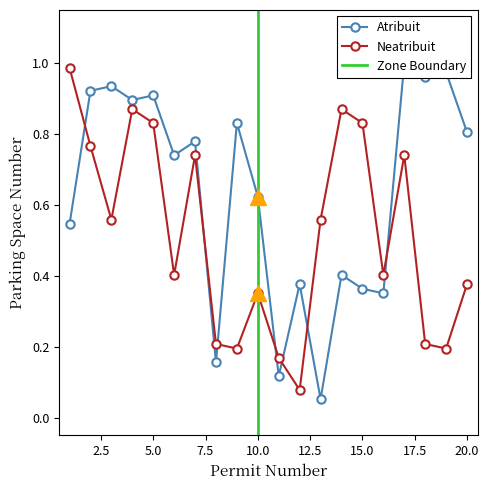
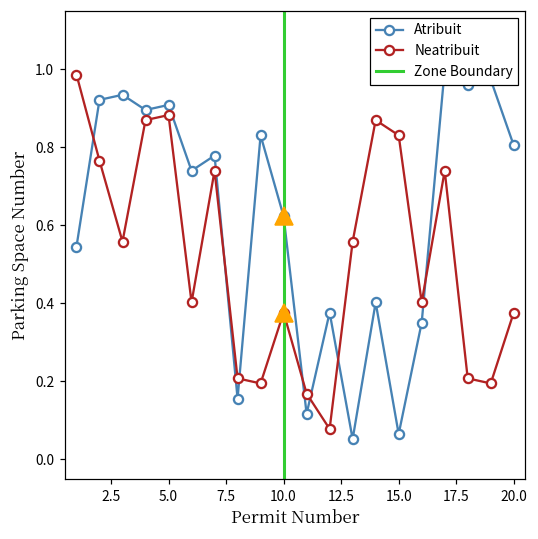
  {
    "Atribuit": {
      "5.0": 0.91,
-     "15.0": 0.36,
+     "15.0": 0.06,
      "20.0": 0.81
    },
    "Neatribuit": {
-     "5.0": 0.83,
-     "10.0": 0.35,
+     "5.0": 0.88,
+     "10.0": 0.38,
      "15.0": 0.83,
      "20.0": 0.38
    }
  }
